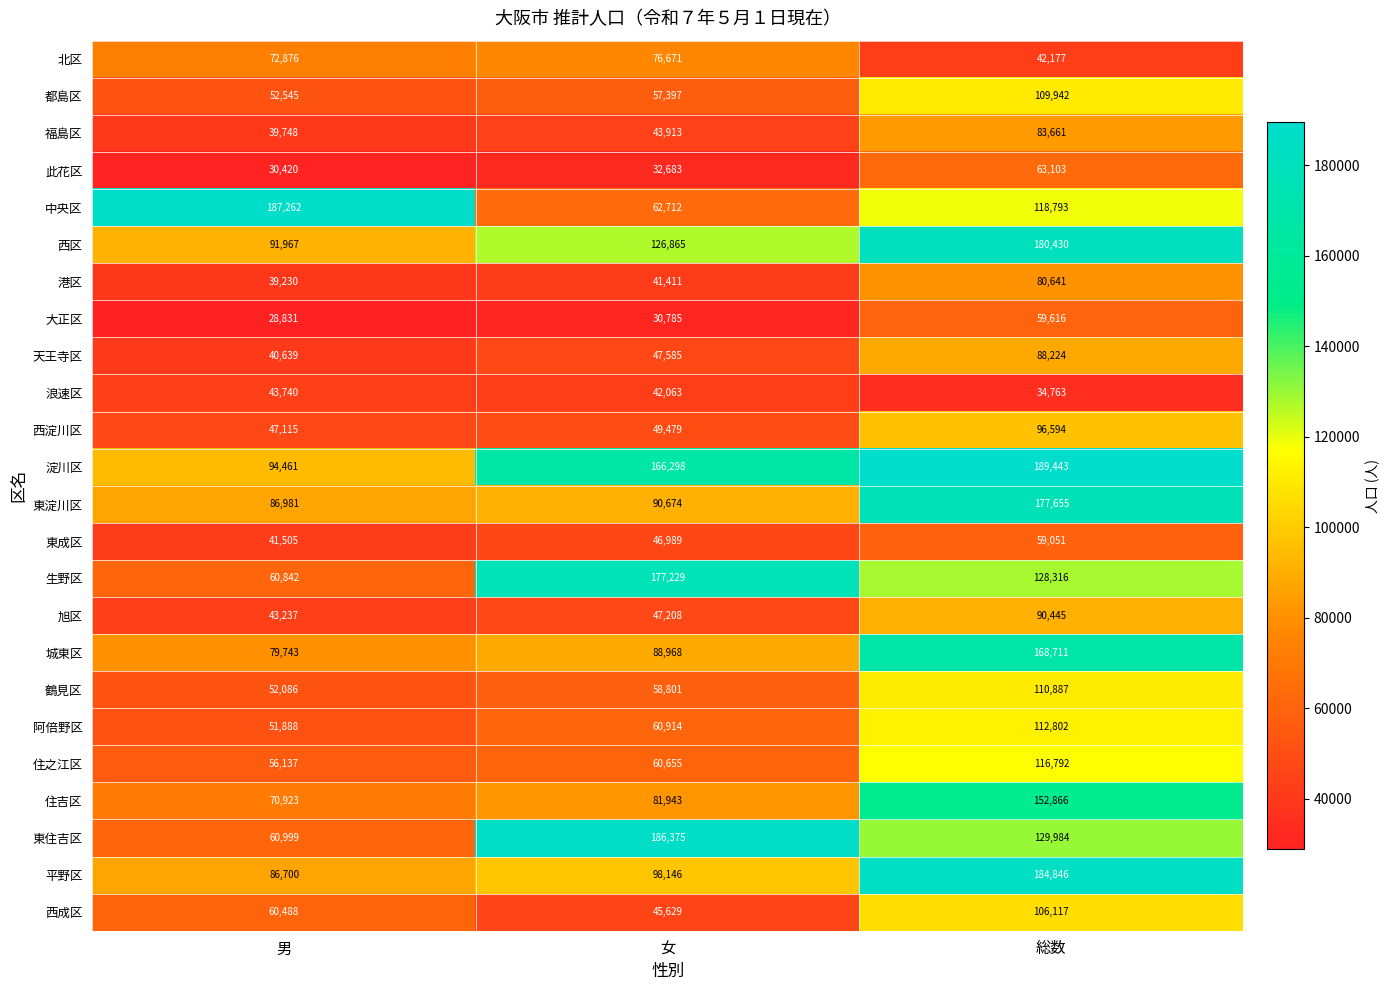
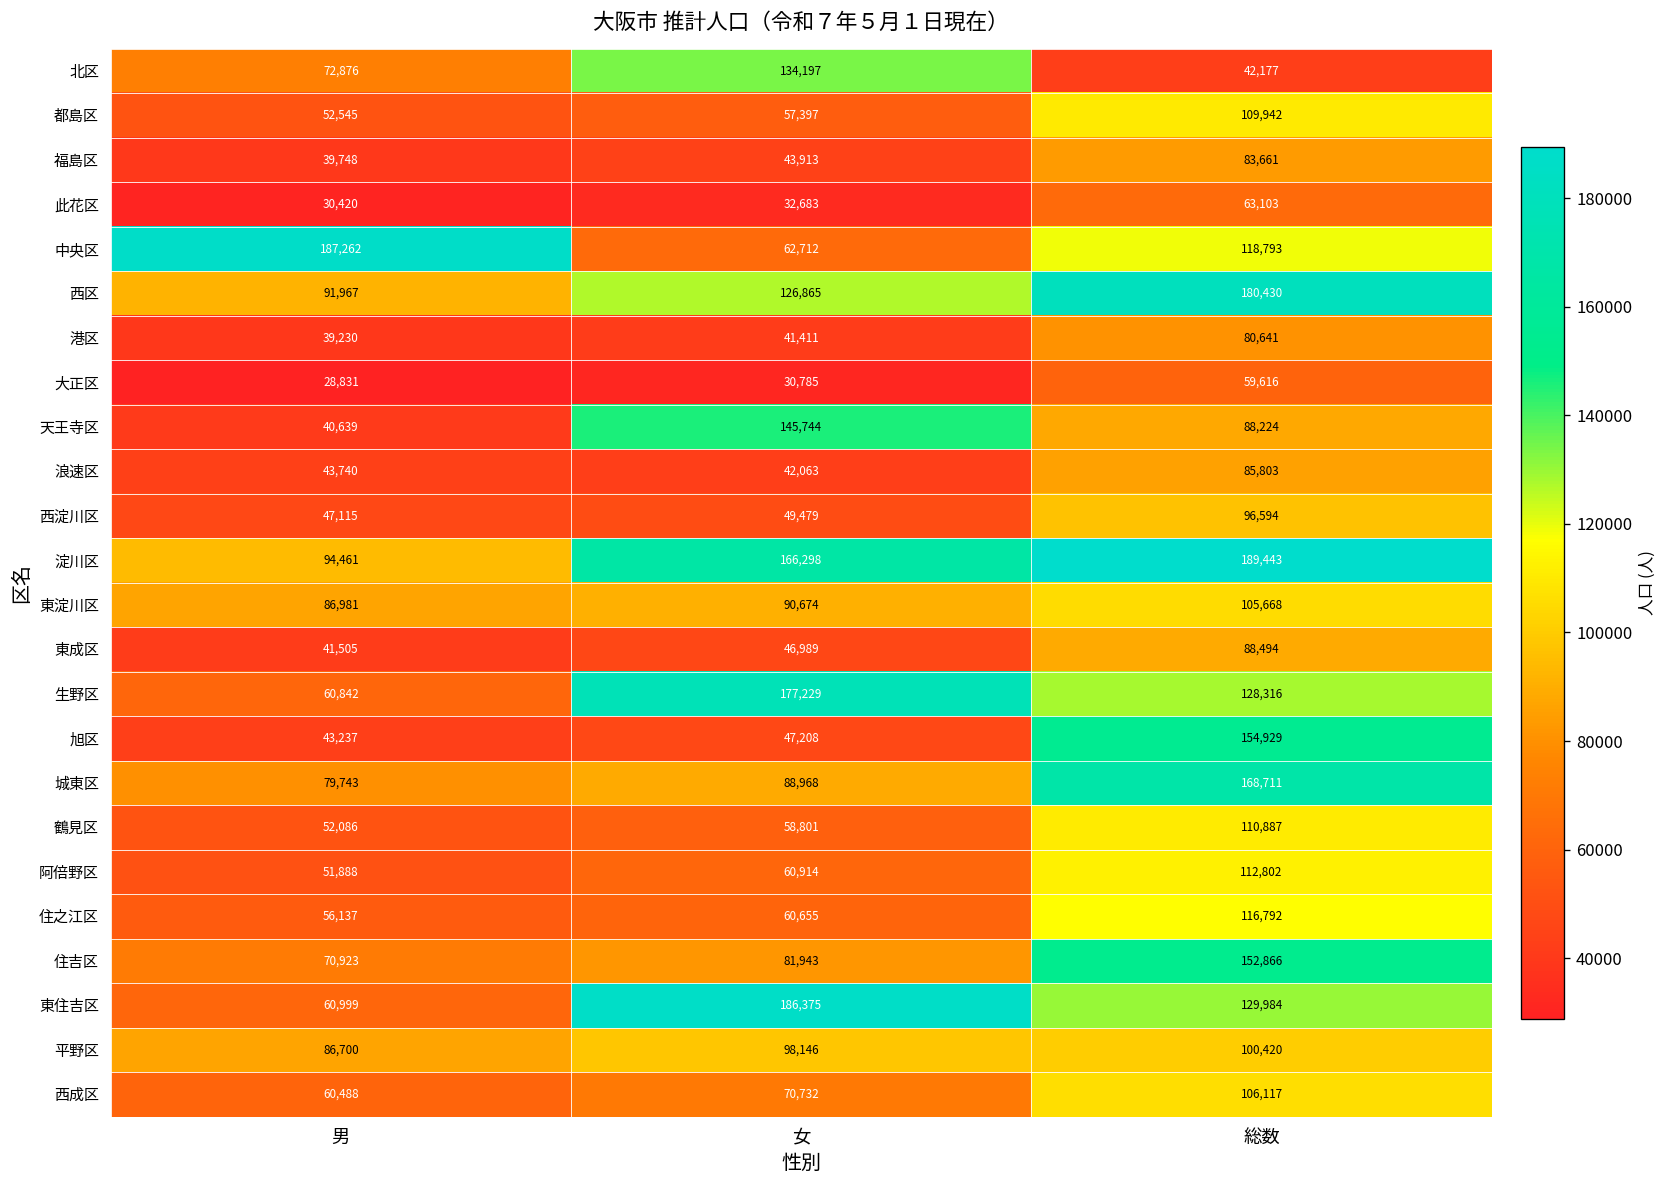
  {
    "北区": {
      "男": "72,876",
-     "女": "76,671",
+     "女": "134,197",
      "総数": "42,177"
    },
    "都島区": {
      "男": "52,545",
      "女": "57,397",
      "総数": "109,942"
    },
    "福島区": {
      "男": "39,748",
      "女": "43,913",
      "総数": "83,661"
    },
    "此花区": {
      "男": "30,420",
      "女": "32,683",
      "総数": "63,103"
    },
    "中央区": {
      "男": "187,262",
      "女": "62,712",
      "総数": "118,793"
    },
    "西区": {
      "男": "91,967",
      "女": "126,865",
      "総数": "180,430"
    },
    "港区": {
      "男": "39,230",
      "女": "41,411",
      "総数": "80,641"
    },
    "大正区": {
      "男": "28,831",
      "女": "30,785",
      "総数": "59,616"
    },
    "天王寺区": {
      "男": "40,639",
-     "女": "47,585",
+     "女": "145,744",
      "総数": "88,224"
    },
    "浪速区": {
      "男": "43,740",
      "女": "42,063",
-     "総数": "34,763"
+     "総数": "85,803"
    },
    "西淀川区": {
      "男": "47,115",
      "女": "49,479",
      "総数": "96,594"
    },
    "淀川区": {
      "男": "94,461",
      "女": "166,298",
      "総数": "189,443"
    },
    "東淀川区": {
      "男": "86,981",
      "女": "90,674",
-     "総数": "177,655"
+     "総数": "105,668"
    },
    "東成区": {
      "男": "41,505",
      "女": "46,989",
-     "総数": "59,051"
+     "総数": "88,494"
    },
    "生野区": {
      "男": "60,842",
      "女": "177,229",
      "総数": "128,316"
    },
    "旭区": {
      "男": "43,237",
      "女": "47,208",
-     "総数": "90,445"
+     "総数": "154,929"
    },
    "城東区": {
      "男": "79,743",
      "女": "88,968",
      "総数": "168,711"
    },
    "鶴見区": {
      "男": "52,086",
      "女": "58,801",
      "総数": "110,887"
    },
    "阿倍野区": {
      "男": "51,888",
      "女": "60,914",
      "総数": "112,802"
    },
    "住之江区": {
      "男": "56,137",
      "女": "60,655",
      "総数": "116,792"
    },
    "住吉区": {
      "男": "70,923",
      "女": "81,943",
      "総数": "152,866"
    },
    "東住吉区": {
      "男": "60,999",
      "女": "186,375",
      "総数": "129,984"
    },
    "平野区": {
      "男": "86,700",
      "女": "98,146",
-     "総数": "184,846"
+     "総数": "100,420"
    },
    "西成区": {
      "男": "60,488",
-     "女": "45,629",
+     "女": "70,732",
      "総数": "106,117"
    }
  }
